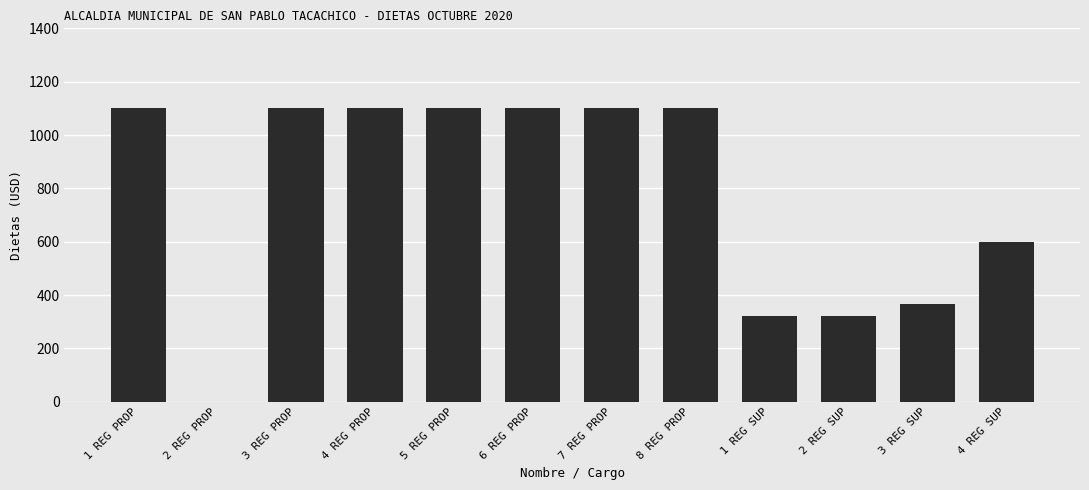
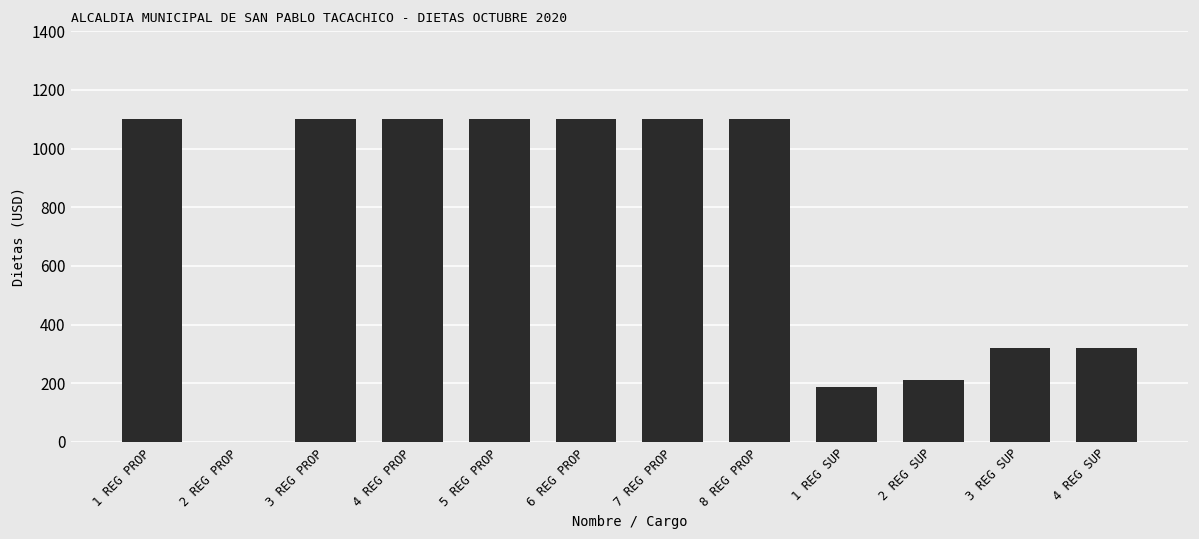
  {
    "1 REG PROP": 1100,
    "2 REG PROP": 0,
    "3 REG PROP": 1100,
    "4 REG PROP": 1100,
    "5 REG PROP": 1100,
    "6 REG PROP": 1100,
    "7 REG PROP": 1100,
    "8 REG PROP": 1100,
-   "1 REG SUP": 320,
-   "2 REG SUP": 320,
-   "3 REG SUP": 370,
-   "4 REG SUP": 600
+   "1 REG SUP": 190,
+   "2 REG SUP": 210,
+   "3 REG SUP": 320,
+   "4 REG SUP": 320
  }
